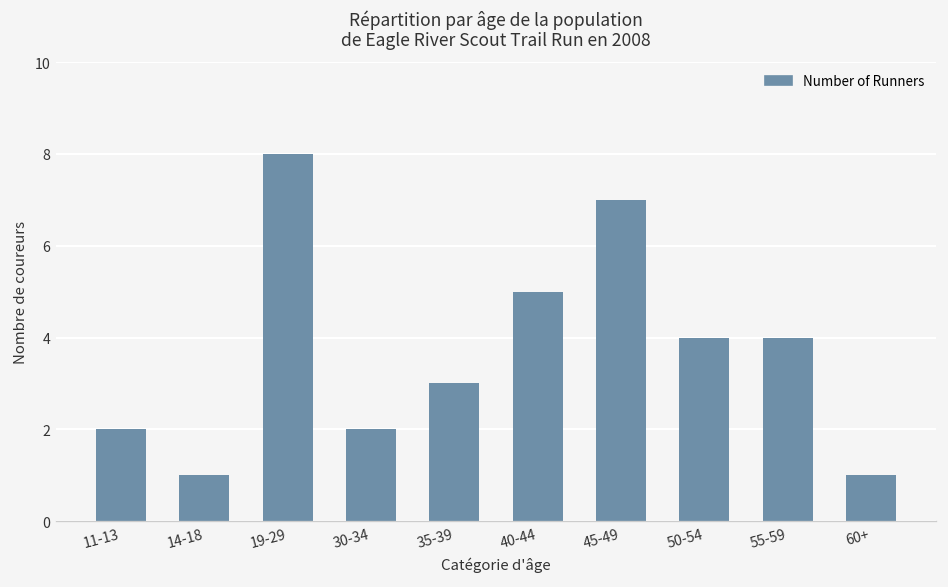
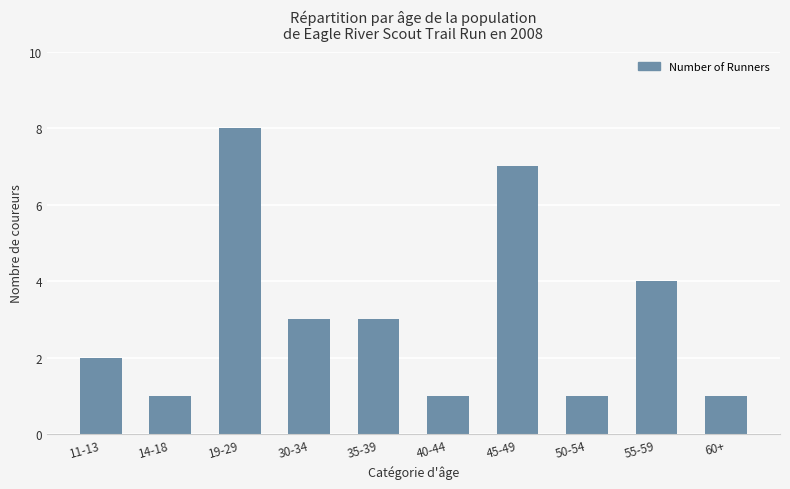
  {
    "11-13": 2,
    "14-18": 1,
    "19-29": 8,
-   "30-34": 2,
+   "30-34": 3,
    "35-39": 3,
-   "40-44": 5,
+   "40-44": 1,
    "45-49": 7,
-   "50-54": 4,
+   "50-54": 1,
    "55-59": 4,
    "60+": 1
  }
